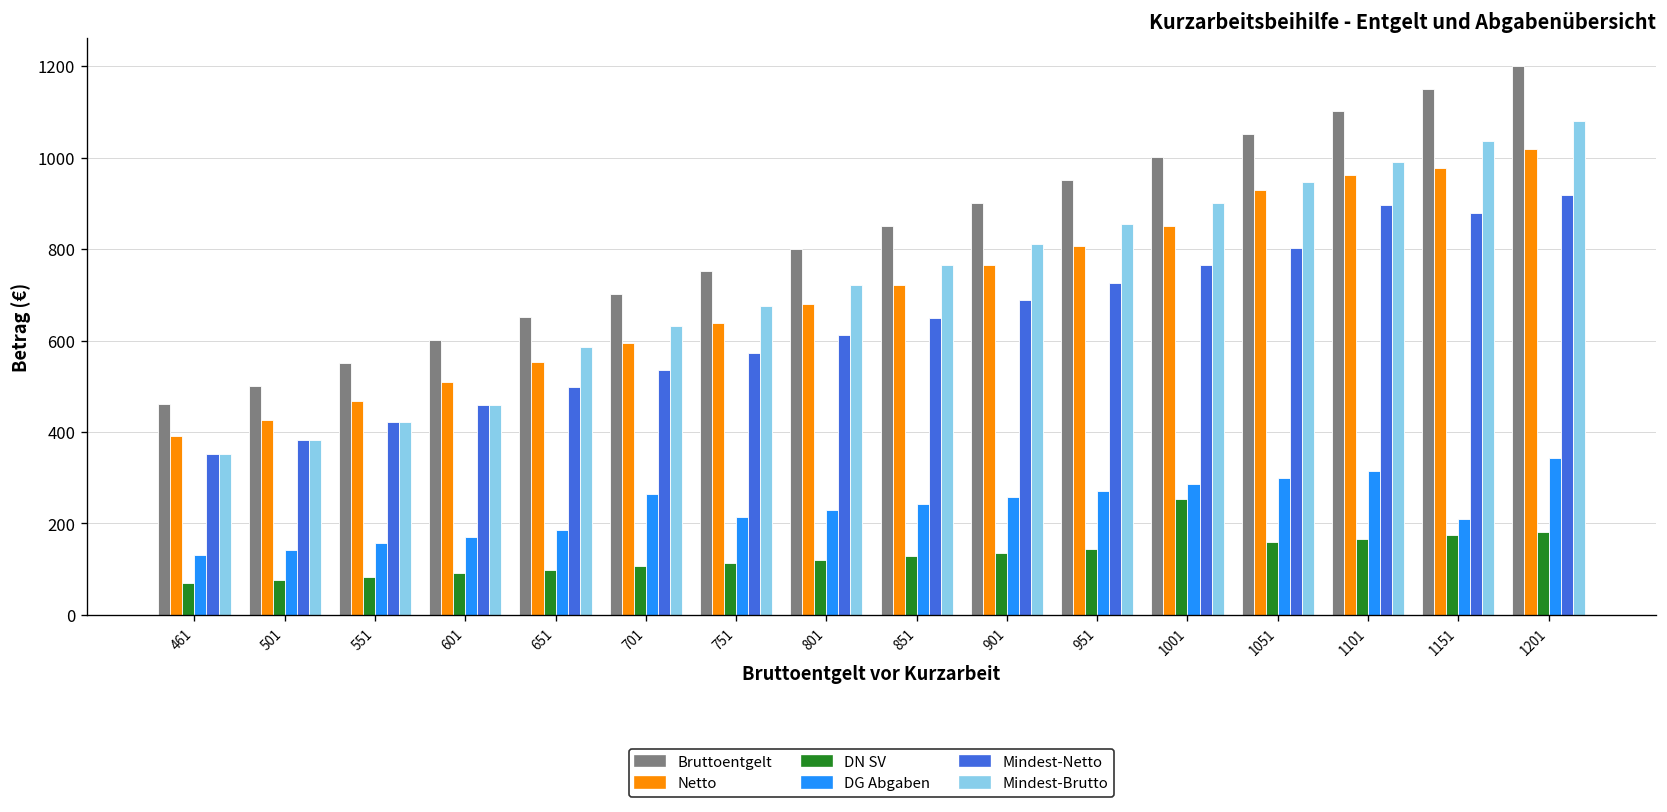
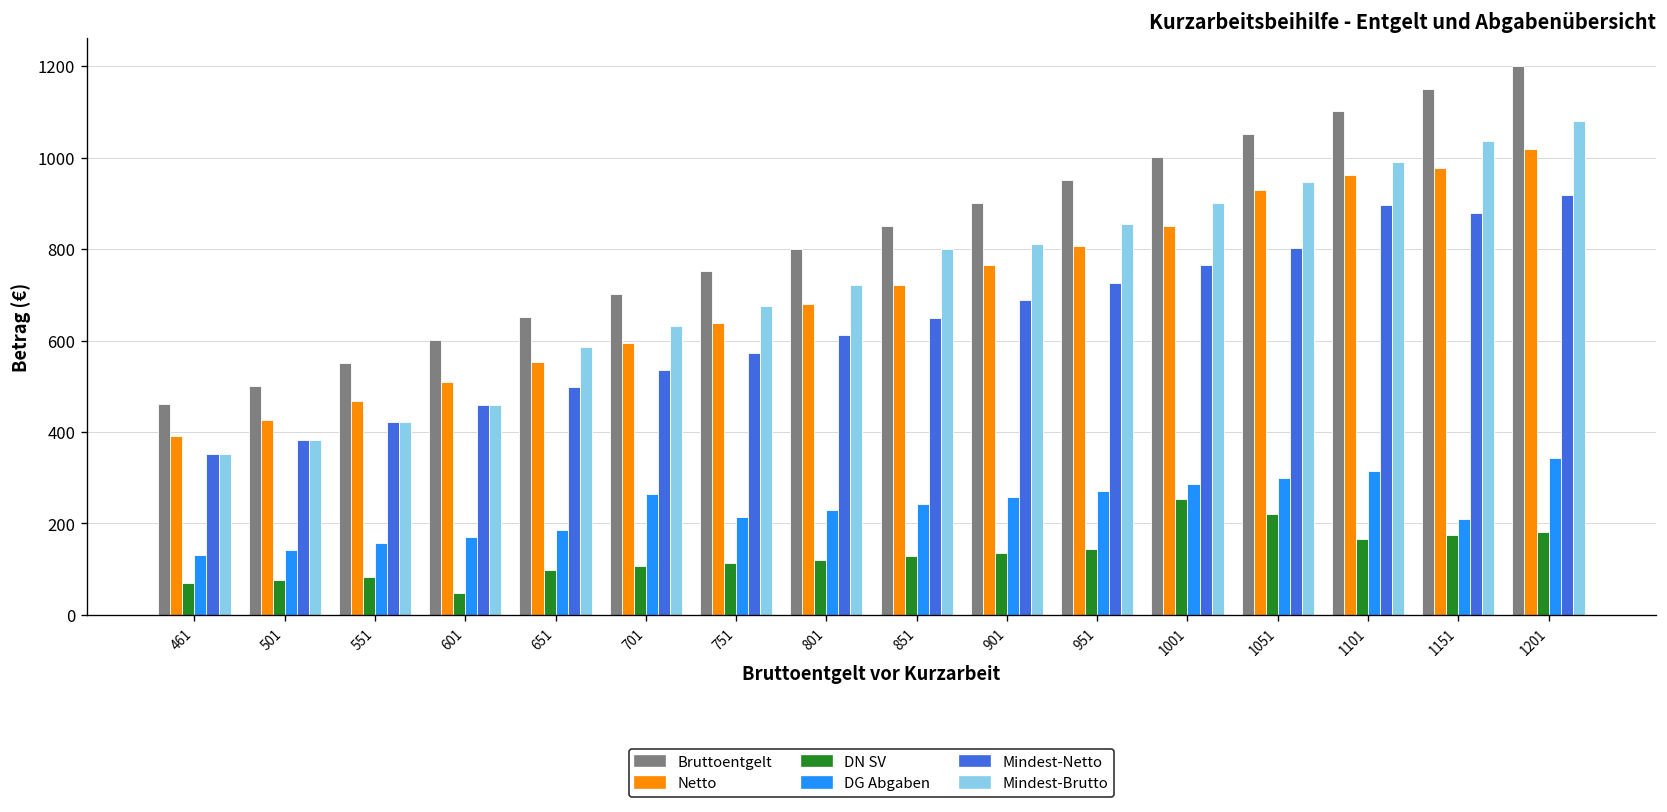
  {
    "Bruttoentgelt": {
      "461": 460,
      "501": 500,
      "551": 550,
      "601": 600,
      "651": 650,
      "701": 700,
      "751": 750,
      "801": 800,
      "851": 850,
      "901": 900,
      "951": 950,
      "1001": 1000,
      "1051": 1050,
      "1101": 1100,
      "1151": 1150,
      "1201": 1200
    },
    "Netto": {
      "461": 390,
      "501": 430,
      "551": 470,
      "601": 510,
      "651": 550,
      "701": 600,
      "751": 640,
      "801": 680,
      "851": 720,
      "901": 760,
      "951": 810,
      "1001": 850,
      "1051": 930,
      "1101": 960,
      "1151": 980,
      "1201": 1020
    },
    "DN SV": {
      "461": 70,
      "501": 80,
      "551": 80,
-     "601": 90,
+     "601": 50,
      "651": 100,
      "701": 110,
      "751": 110,
      "801": 120,
      "851": 130,
      "901": 140,
      "951": 140,
      "1001": 250,
-     "1051": 160,
+     "1051": 220,
      "1101": 170,
      "1151": 170,
      "1201": 180
    },
    "DG Abgaben": {
      "461": 130,
      "501": 140,
      "551": 160,
      "601": 170,
      "651": 190,
      "701": 270,
      "751": 210,
      "801": 230,
      "851": 240,
      "901": 260,
      "951": 270,
      "1001": 290,
      "1051": 300,
      "1101": 310,
      "1151": 210,
      "1201": 340
    },
    "Mindest-Netto": {
      "461": 350,
      "501": 380,
      "551": 420,
      "601": 460,
      "651": 500,
      "701": 540,
      "751": 570,
      "801": 610,
      "851": 650,
      "901": 690,
      "951": 730,
      "1001": 760,
      "1051": 800,
      "1101": 900,
      "1151": 880,
      "1201": 920
    },
    "Mindest-Brutto": {
      "461": 350,
      "501": 380,
      "551": 420,
      "601": 460,
      "651": 590,
      "701": 630,
      "751": 680,
      "801": 720,
-     "851": 770,
+     "851": 800,
      "901": 810,
      "951": 860,
      "1001": 900,
      "1051": 950,
      "1101": 990,
      "1151": 1040,
      "1201": 1080
    }
  }
